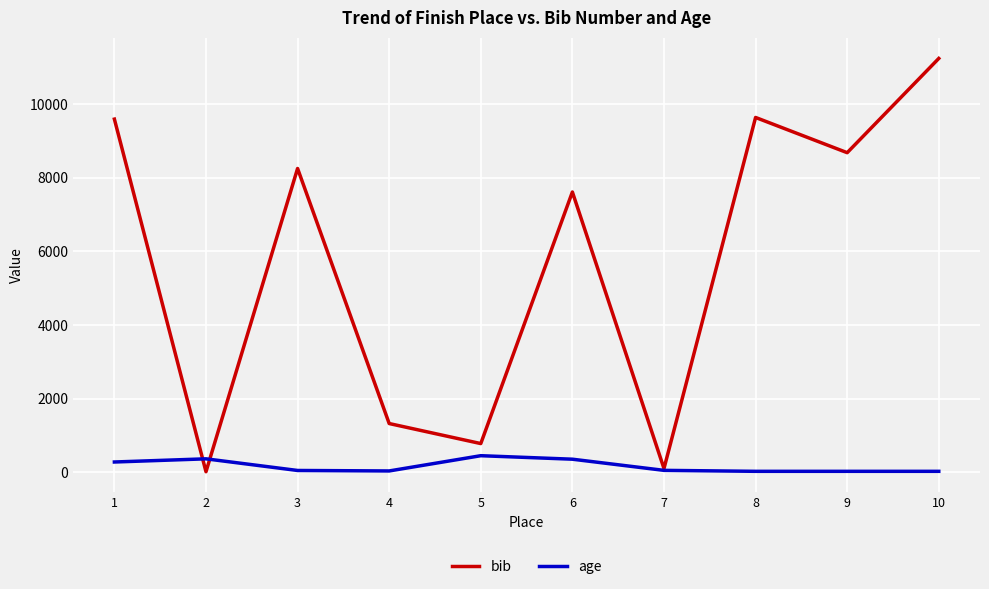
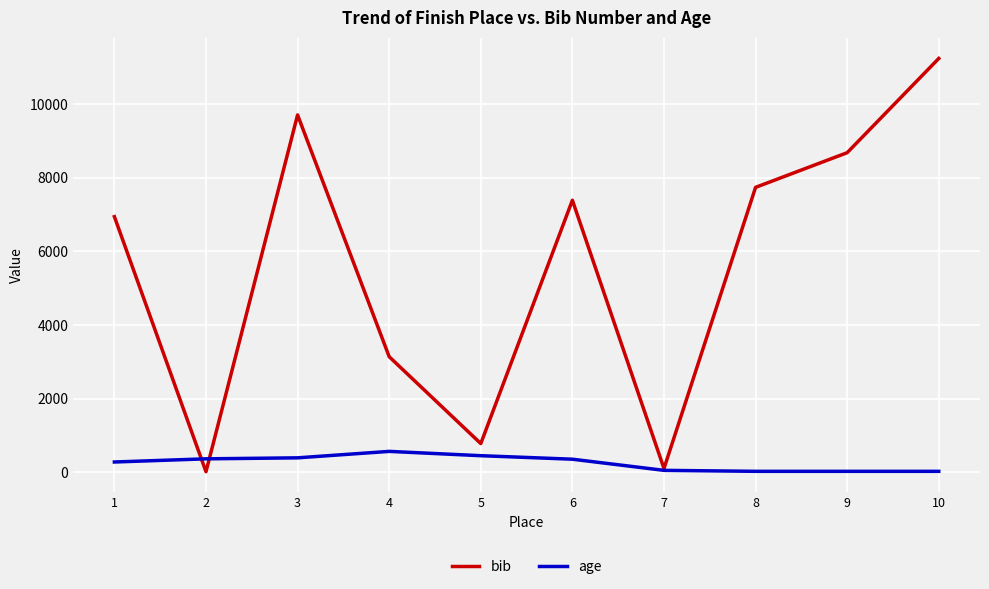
  {
    "bib": {
-     "1": 9600,
+     "1": 6900,
      "2": 0,
-     "3": 8200,
-     "4": 1300,
+     "3": 9700,
+     "4": 3100,
      "5": 800,
-     "6": 7600,
-     "8": 9600,
+     "6": 7400,
+     "8": 7700,
      "9": 8700,
      "10": 11200
    },
    "age": {
      "1": 300,
      "2": 400,
-     "3": 100,
-     "4": 0,
+     "3": 400,
+     "4": 600,
      "5": 500,
      "6": 400,
      "8": 0,
      "9": 0,
      "10": 0
    }
  }
